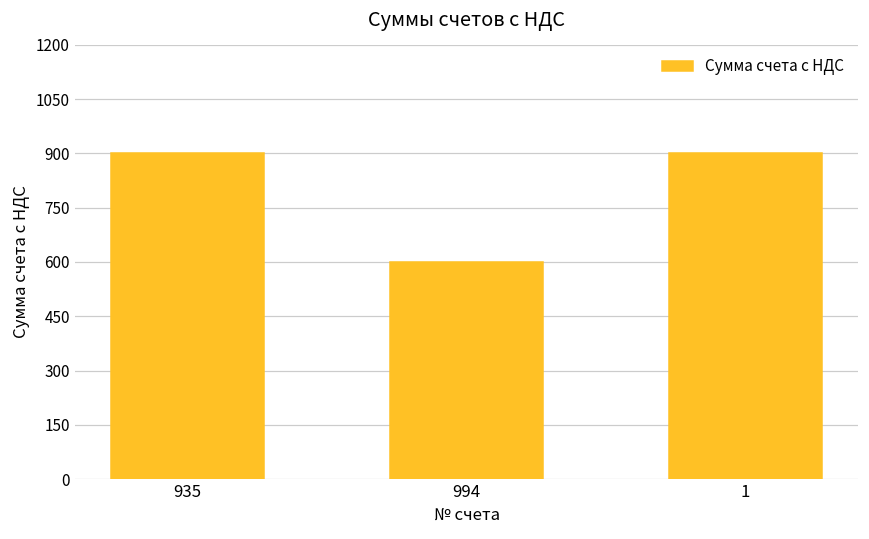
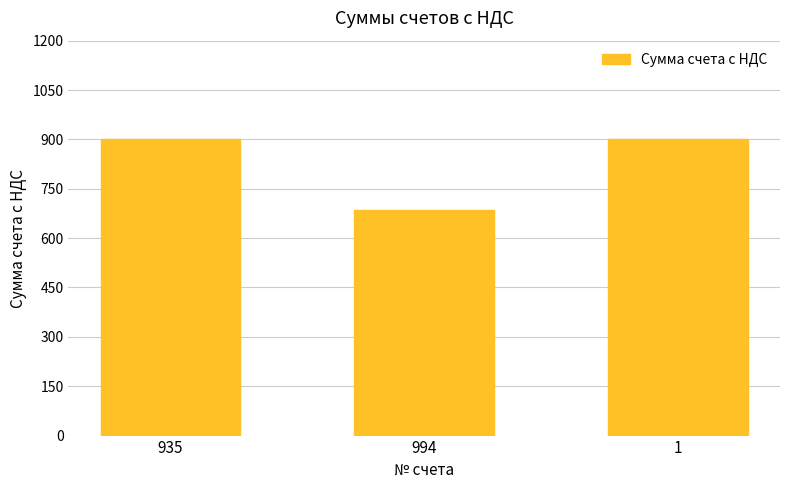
  {
    "935": 900,
-   "994": 600,
+   "994": 680,
    "1": 900
  }
